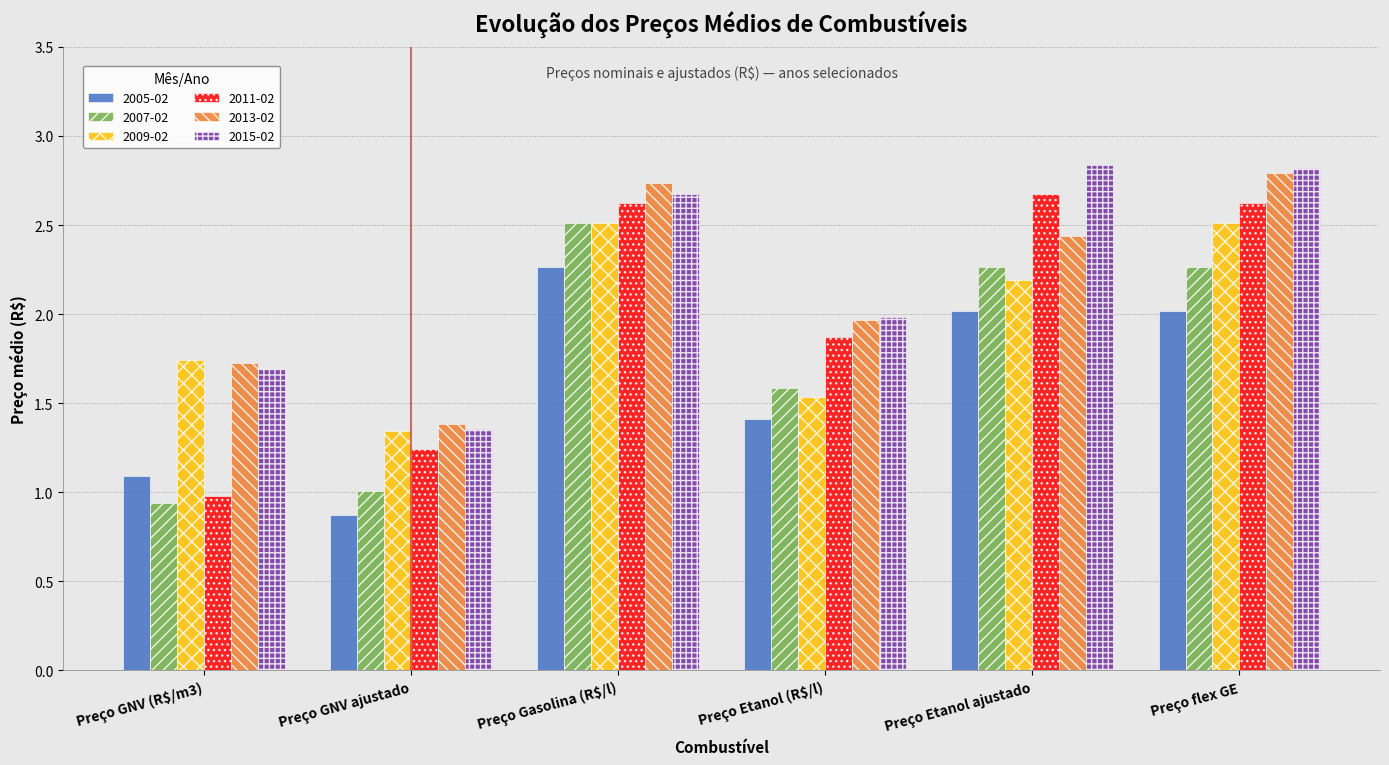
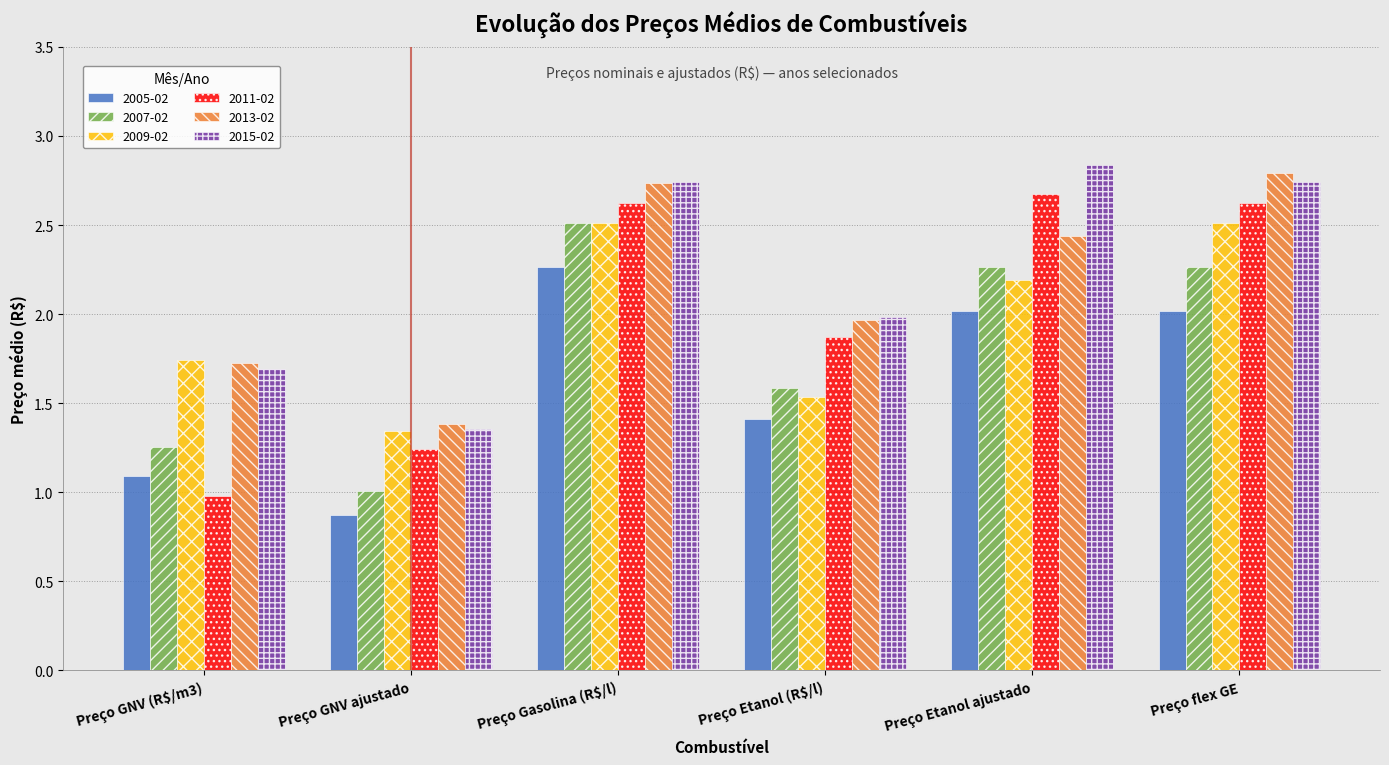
  {
    "2005-02": {
      "Preço GNV (R$/m3)": 1.09,
      "Preço GNV ajustado": 0.87,
      "Preço Gasolina (R$/l)": 2.26,
      "Preço Etanol (R$/l)": 1.41,
      "Preço Etanol ajustado": 2.02,
      "Preço flex GE": 2.02
    },
    "2007-02": {
-     "Preço GNV (R$/m3)": 0.94,
+     "Preço GNV (R$/m3)": 1.26,
      "Preço GNV ajustado": 1.00,
      "Preço Gasolina (R$/l)": 2.51,
      "Preço Etanol (R$/l)": 1.58,
      "Preço Etanol ajustado": 2.26,
      "Preço flex GE": 2.26
    },
    "2009-02": {
      "Preço GNV (R$/m3)": 1.74,
      "Preço GNV ajustado": 1.34,
      "Preço Gasolina (R$/l)": 2.51,
      "Preço Etanol (R$/l)": 1.53,
      "Preço Etanol ajustado": 2.19,
      "Preço flex GE": 2.51
    },
    "2011-02": {
      "Preço GNV (R$/m3)": 0.98,
      "Preço GNV ajustado": 1.24,
      "Preço Gasolina (R$/l)": 2.62,
      "Preço Etanol (R$/l)": 1.87,
      "Preço Etanol ajustado": 2.67,
      "Preço flex GE": 2.62
    },
    "2013-02": {
      "Preço GNV (R$/m3)": 1.73,
      "Preço GNV ajustado": 1.38,
      "Preço Gasolina (R$/l)": 2.74,
      "Preço Etanol (R$/l)": 1.97,
      "Preço Etanol ajustado": 2.44,
      "Preço flex GE": 2.79
    },
    "2015-02": {
      "Preço GNV (R$/m3)": 1.69,
      "Preço GNV ajustado": 1.36,
-     "Preço Gasolina (R$/l)": 2.67,
+     "Preço Gasolina (R$/l)": 2.74,
      "Preço Etanol (R$/l)": 1.99,
      "Preço Etanol ajustado": 2.84,
-     "Preço flex GE": 2.82
+     "Preço flex GE": 2.74
    }
  }
